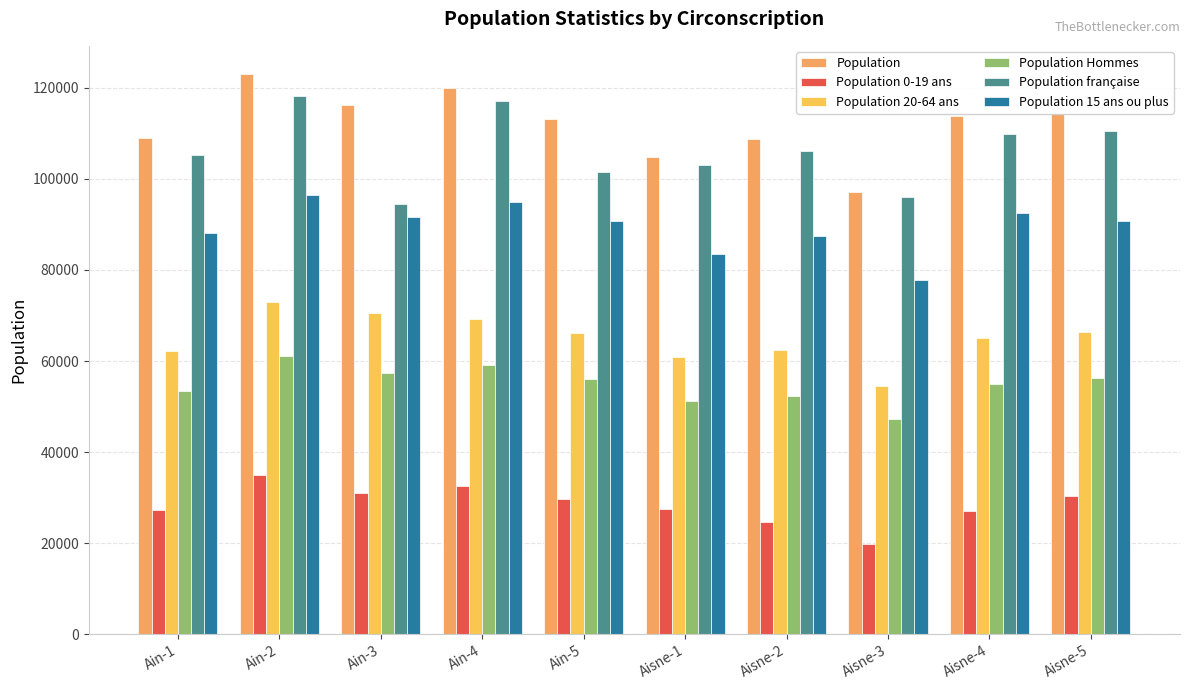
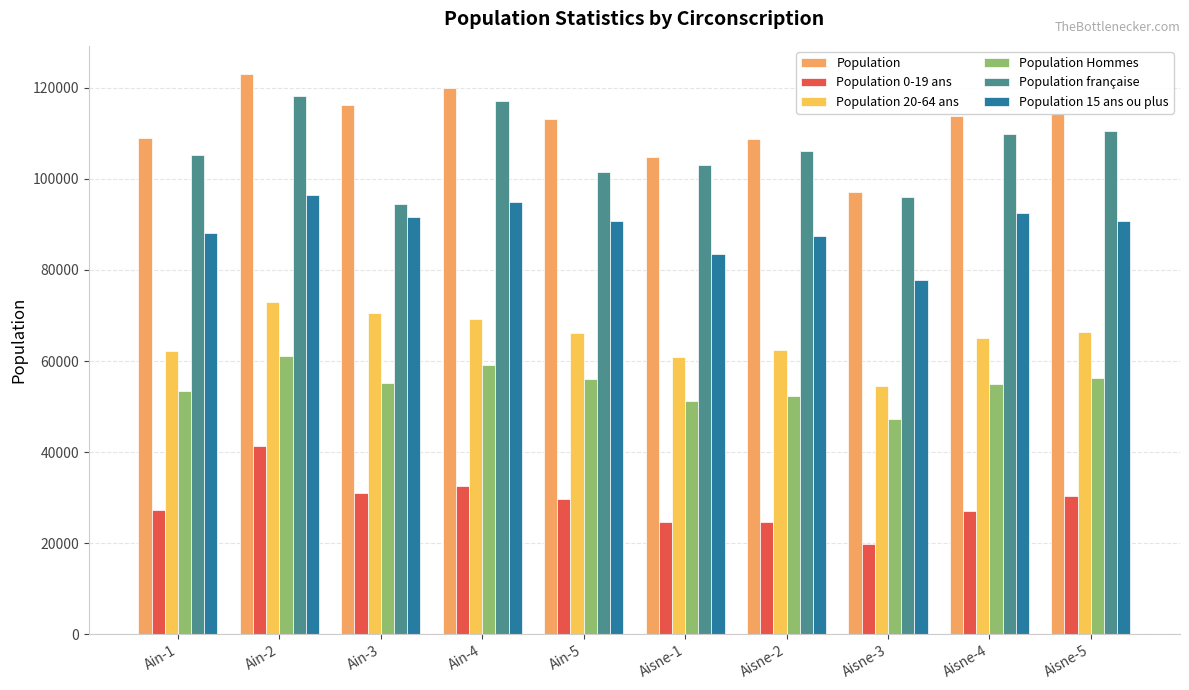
  {
    "Population 0-19 ans": {
      "Ain-1": 27000,
-     "Ain-2": 35000,
+     "Ain-2": 41000,
      "Ain-3": 31000,
      "Ain-4": 33000,
      "Ain-5": 30000,
-     "Aisne-1": 27000,
+     "Aisne-1": 25000,
      "Aisne-2": 25000,
      "Aisne-3": 20000,
      "Aisne-4": 27000,
      "Aisne-5": 30000
    },
    "Population Hommes": {
      "Ain-1": 53000,
      "Ain-2": 61000,
-     "Ain-3": 57000,
+     "Ain-3": 55000,
      "Ain-4": 59000,
      "Ain-5": 56000,
      "Aisne-1": 51000,
      "Aisne-2": 52000,
      "Aisne-3": 47000,
      "Aisne-4": 55000,
      "Aisne-5": 56000
    }
  }
